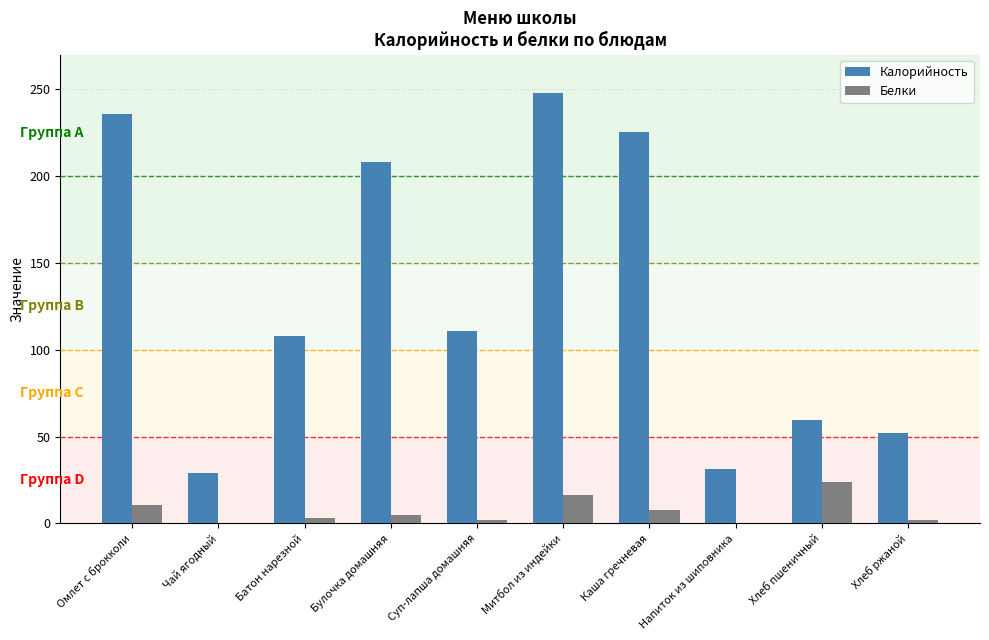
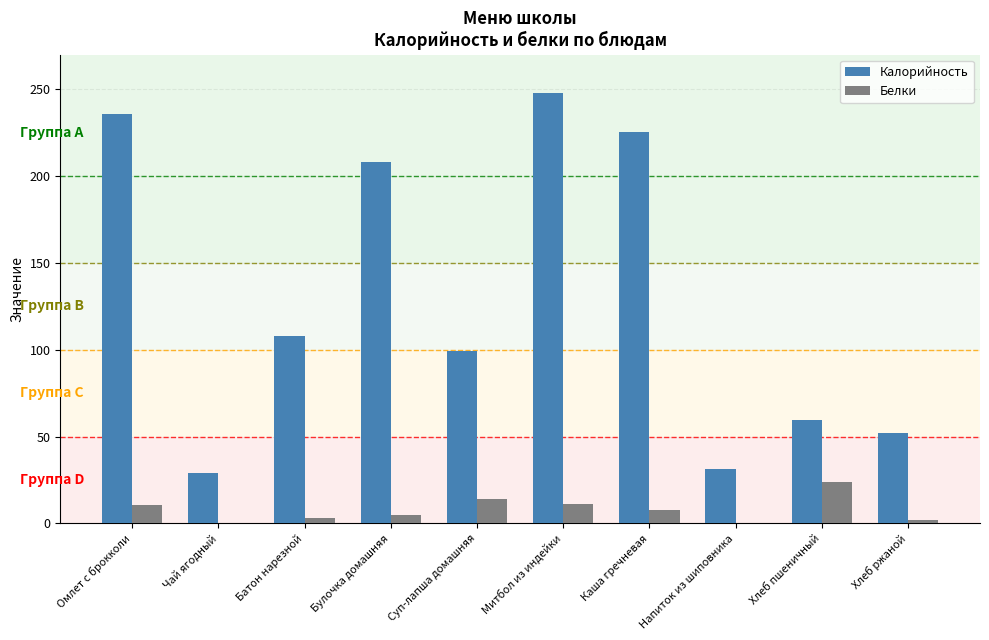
  {
    "Калорийность": {
      "Омлет с брокколи": 236,
      "Чай ягодный": 29,
      "Батон нарезной": 108,
      "Булочка домашняя": 208,
-     "Суп-лапша домашняя": 111,
+     "Суп-лапша домашняя": 100,
      "Митбол из индейки": 248,
      "Каша гречневая": 226,
      "Напиток из шиповника": 31,
      "Хлеб пшеничный": 60,
      "Хлеб ржаной": 52
    },
    "Белки": {
      "Омлет с брокколи": 10,
      "Батон нарезной": 3,
      "Булочка домашняя": 5,
-     "Суп-лапша домашняя": 2,
-     "Митбол из индейки": 16,
+     "Суп-лапша домашняя": 14,
+     "Митбол из индейки": 11,
      "Каша гречневая": 8,
      "Хлеб пшеничный": 24,
      "Хлеб ржаной": 2
    }
  }
